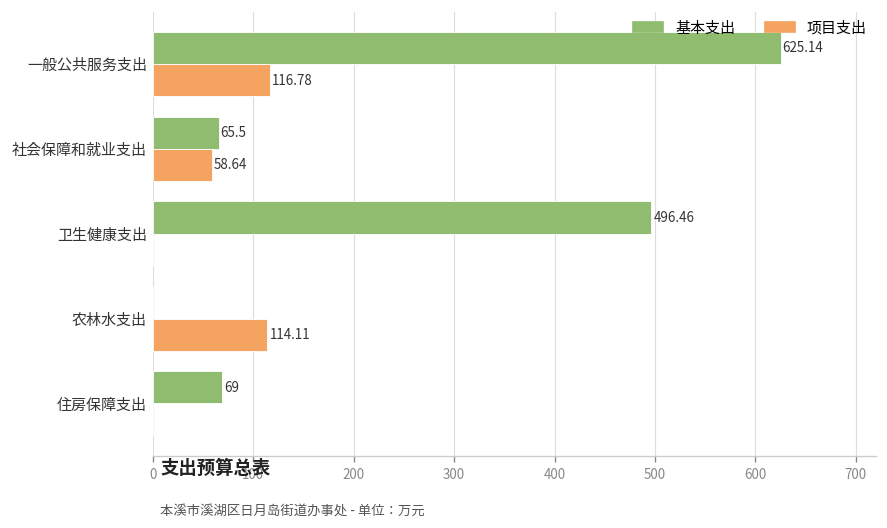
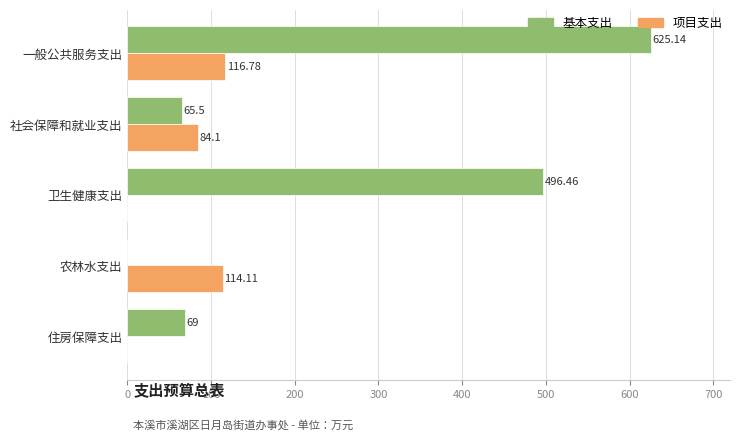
  {
    "基本支出": {
      "一般公共服务支出": 625.14,
      "社会保障和就业支出": 65.5,
      "卫生健康支出": 496.46,
      "住房保障支出": 69
    },
    "项目支出": {
      "一般公共服务支出": 116.78,
-     "社会保障和就业支出": 58.64,
+     "社会保障和就业支出": 84.1,
      "农林水支出": 114.11
    }
  }
